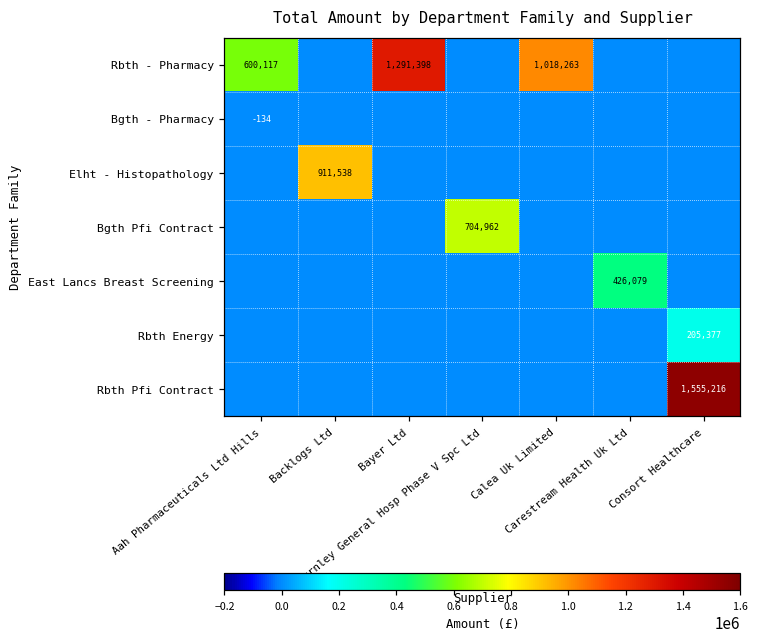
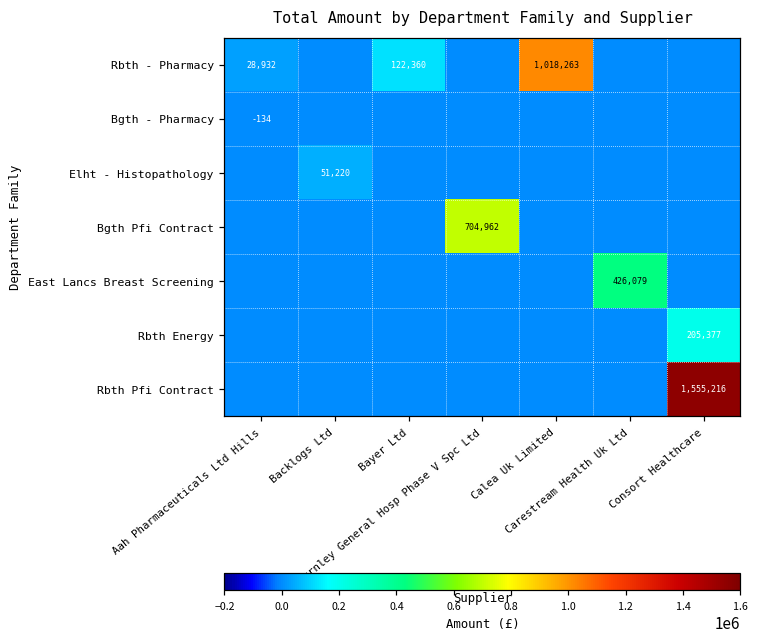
  {
    "Rbth - Pharmacy": {
-     "Aah Pharmaceuticals Ltd Hills": "600,117",
-     "Bayer Ltd": "1,291,398",
+     "Aah Pharmaceuticals Ltd Hills": "28,932",
+     "Bayer Ltd": "122,360",
      "Calea Uk Limited": "1,018,263"
    },
    "Bgth - Pharmacy": {
      "Aah Pharmaceuticals Ltd Hills": "-134"
    },
    "Elht - Histopathology": {
-     "Backlogs Ltd": "911,538"
+     "Backlogs Ltd": "51,220"
    },
    "Bgth Pfi Contract": {
      "Burnley General Hosp Phase V Spc Ltd": "704,962"
    },
    "East Lancs Breast Screening": {
      "Carestream Health Uk Ltd": "426,079"
    },
    "Rbth Energy": {
      "Consort Healthcare": "205,377"
    },
    "Rbth Pfi Contract": {
      "Consort Healthcare": "1,555,216"
    }
  }
